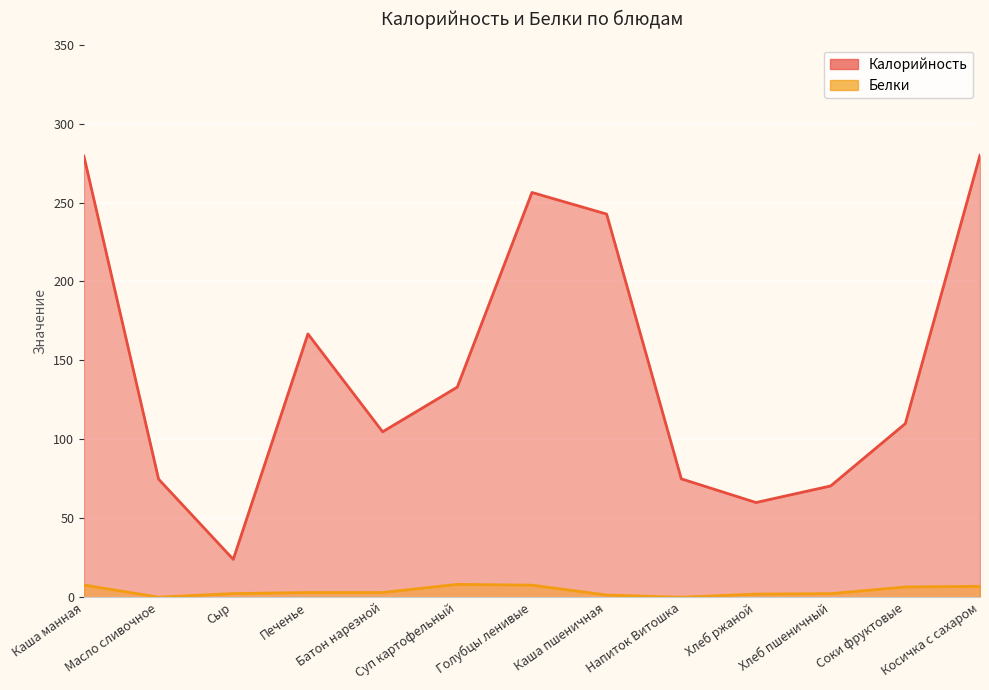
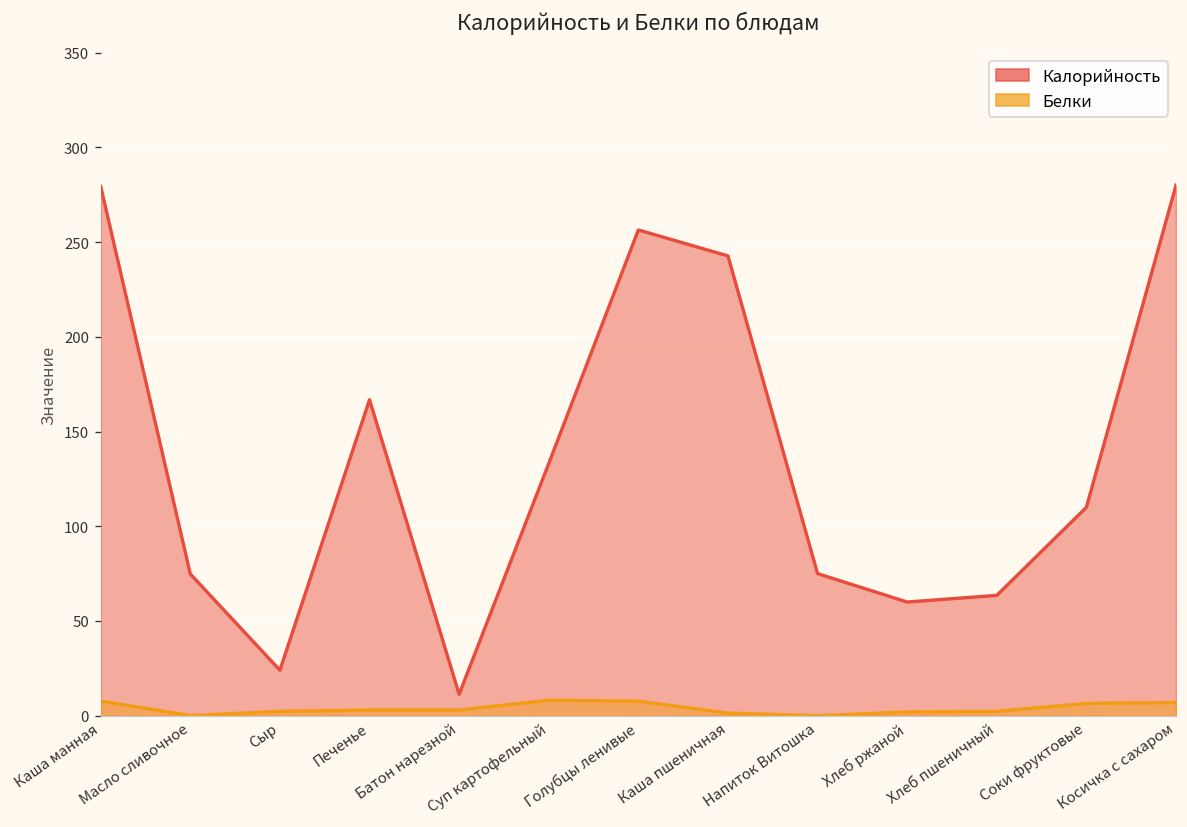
  {
    "Калорийность": {
      "Каша манная": 279,
      "Масло сливочное": 75,
      "Сыр": 24,
      "Печенье": 167,
-     "Батон нарезной": 105,
+     "Батон нарезной": 11,
      "Суп картофельный": 133,
      "Голубцы ленивые": 256,
      "Каша пшеничная": 243,
      "Напиток Витошка": 75,
      "Хлеб ржаной": 60,
-     "Хлеб пшеничный": 71,
+     "Хлеб пшеничный": 64,
      "Соки фруктовые": 110,
      "Косичка с сахаром": 280
    },
    "Белки": {
      "Каша манная": 8,
      "Масло сливочное": 0,
      "Сыр": 2,
      "Печенье": 3,
      "Батон нарезной": 3,
      "Суп картофельный": 8,
      "Голубцы ленивые": 8,
      "Каша пшеничная": 1,
      "Напиток Витошка": 0,
      "Хлеб ржаной": 2,
      "Хлеб пшеничный": 2,
      "Соки фруктовые": 7,
      "Косичка с сахаром": 7
    }
  }
